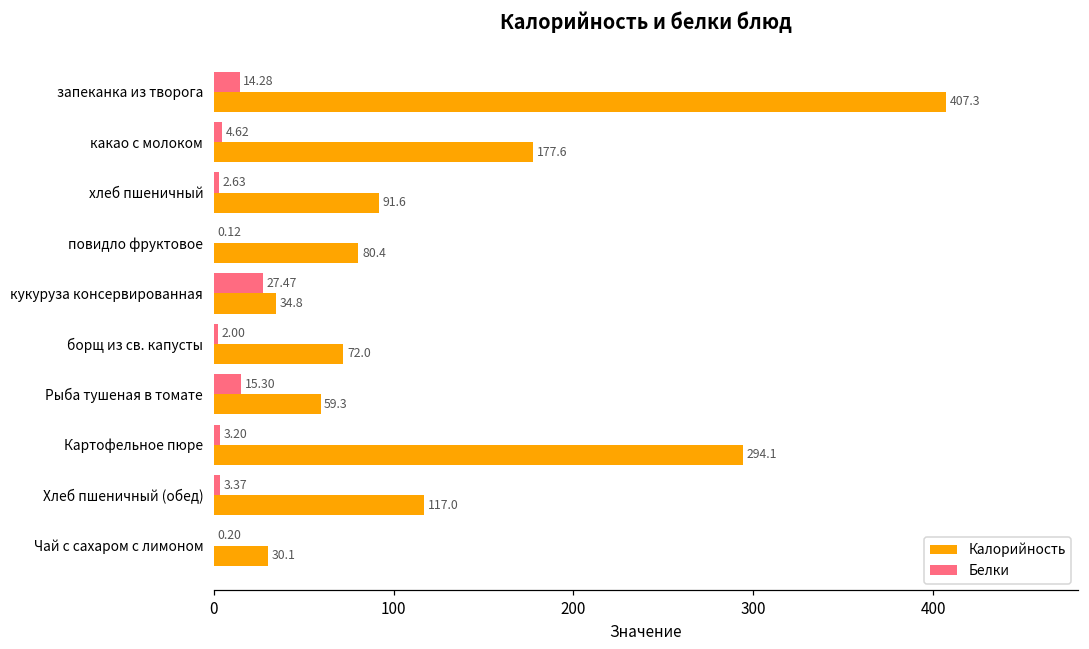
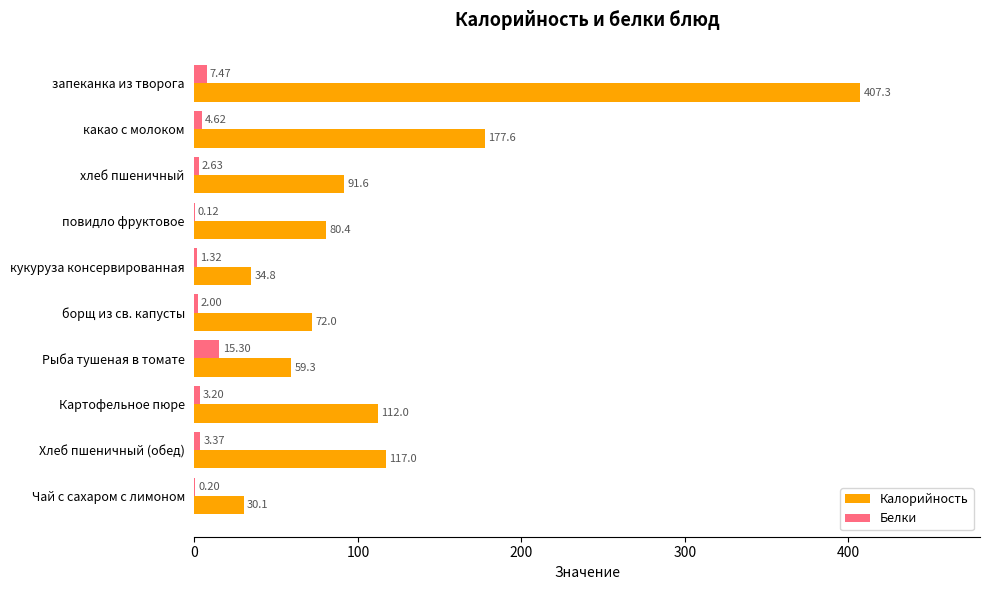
  {
    "Калорийность": {
      "запеканка из творога": 407.3,
      "какао с молоком": 177.6,
      "хлеб пшеничный": 91.6,
      "повидло фруктовое": 80.4,
      "кукуруза консервированная": 34.8,
      "борщ из св. капусты": 72.0,
      "Рыба тушеная в томате": 59.3,
-     "Картофельное пюре": 294.1,
+     "Картофельное пюре": 112.0,
      "Хлеб пшеничный (обед)": 117.0,
      "Чай с сахаром с лимоном": 30.1
    },
    "Белки": {
-     "запеканка из творога": 14.28,
+     "запеканка из творога": 7.47,
      "какао с молоком": 4.62,
      "хлеб пшеничный": 2.63,
      "повидло фруктовое": 0.12,
-     "кукуруза консервированная": 27.47,
+     "кукуруза консервированная": 1.32,
      "борщ из св. капусты": 2.00,
      "Рыба тушеная в томате": 15.30,
      "Картофельное пюре": 3.20,
      "Хлеб пшеничный (обед)": 3.37,
      "Чай с сахаром с лимоном": 0.20
    }
  }
